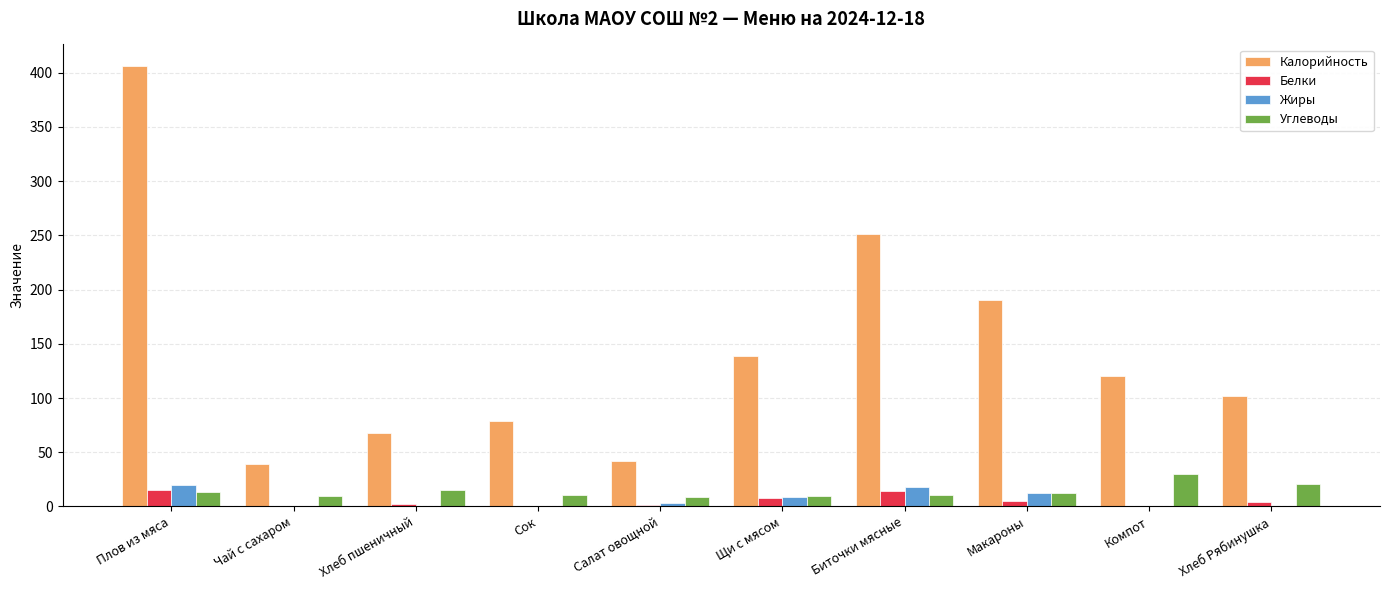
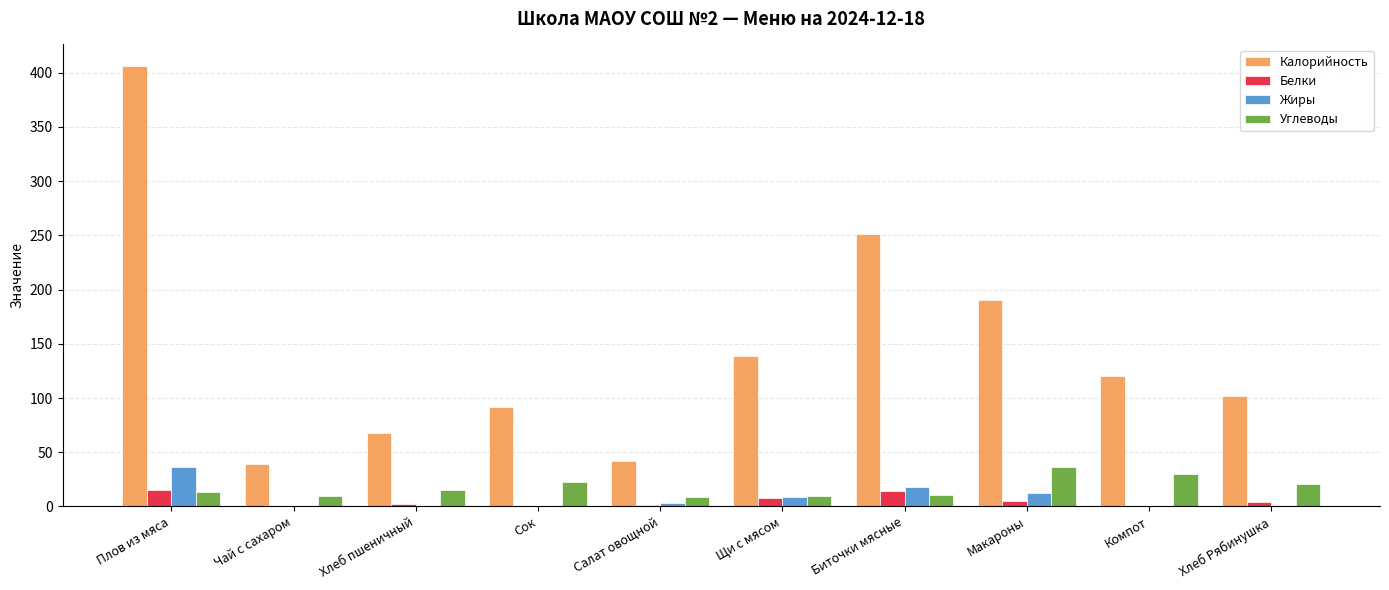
  {
    "Калорийность": {
      "Плов из мяса": 406,
      "Чай с сахаром": 39,
      "Хлеб пшеничный": 68,
-     "Сок": 79,
+     "Сок": 92,
      "Салат овощной": 42,
      "Щи с мясом": 139,
      "Биточки мясные": 252,
      "Макароны": 190,
      "Компот": 120,
      "Хлеб Рябинушка": 102
    },
    "Белки": {
      "Плов из мяса": 15,
      "Щи с мясом": 8,
      "Биточки мясные": 15,
      "Макароны": 5,
      "Хлеб Рябинушка": 4
    },
    "Жиры": {
-     "Плов из мяса": 19,
+     "Плов из мяса": 36,
      "Чай с сахаром": 0,
      "Сок": 0,
      "Салат овощной": 3,
      "Щи с мясом": 9,
      "Биточки мясные": 18,
      "Макароны": 12,
      "Компот": 0
    },
    "Углеводы": {
      "Плов из мяса": 14,
      "Чай с сахаром": 10,
      "Хлеб пшеничный": 15,
-     "Сок": 10,
+     "Сок": 23,
      "Салат овощной": 9,
      "Щи с мясом": 10,
      "Биточки мясные": 10,
-     "Макароны": 12,
+     "Макароны": 37,
      "Компот": 30,
      "Хлеб Рябинушка": 21
    }
  }
